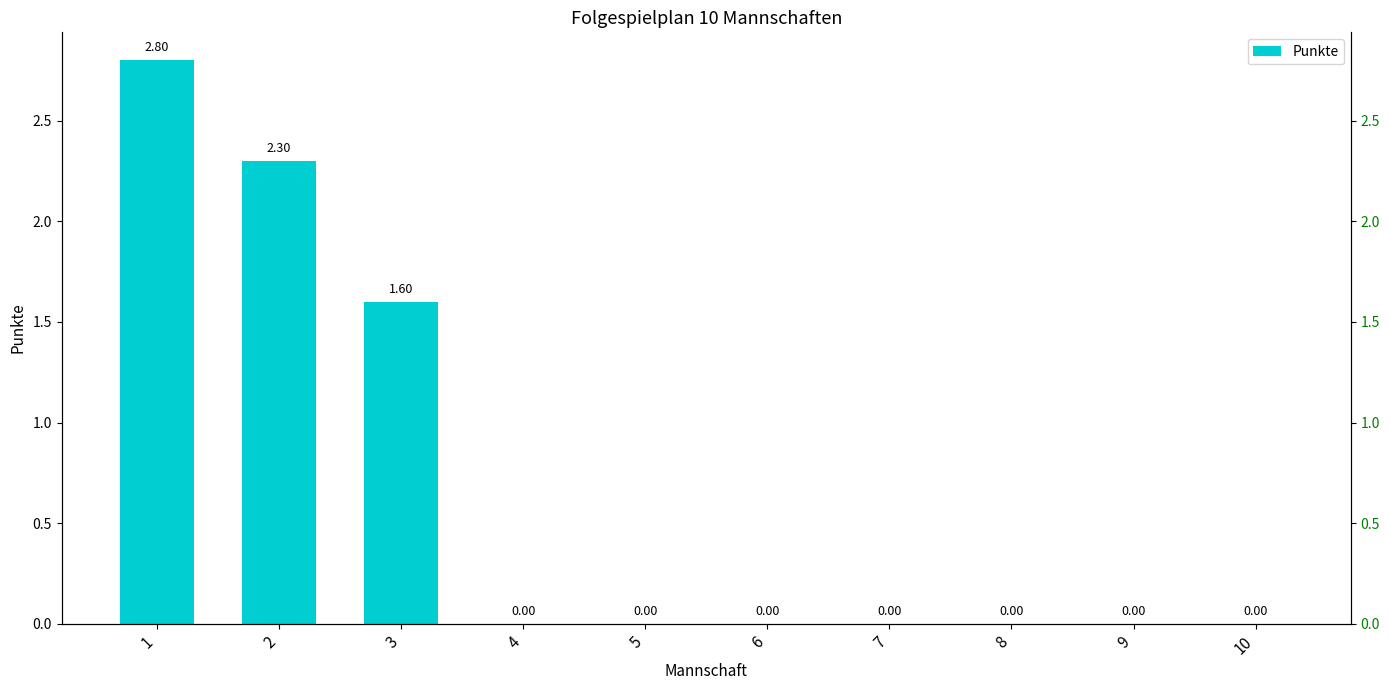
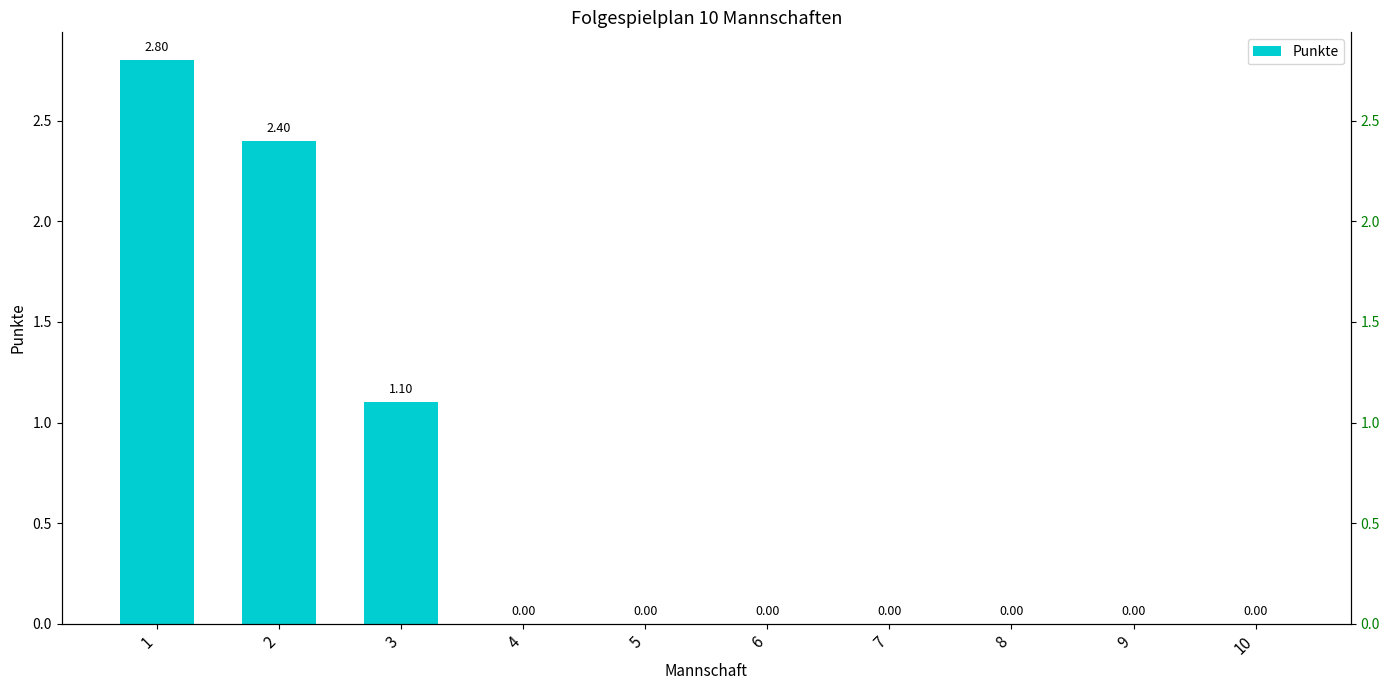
  {
    "1": 2.80,
-   "2": 2.30,
-   "3": 1.60,
+   "2": 2.40,
+   "3": 1.10,
    "4": 0.00,
    "5": 0.00,
    "6": 0.00,
    "7": 0.00,
    "8": 0.00,
    "9": 0.00,
    "10": 0.00
  }
